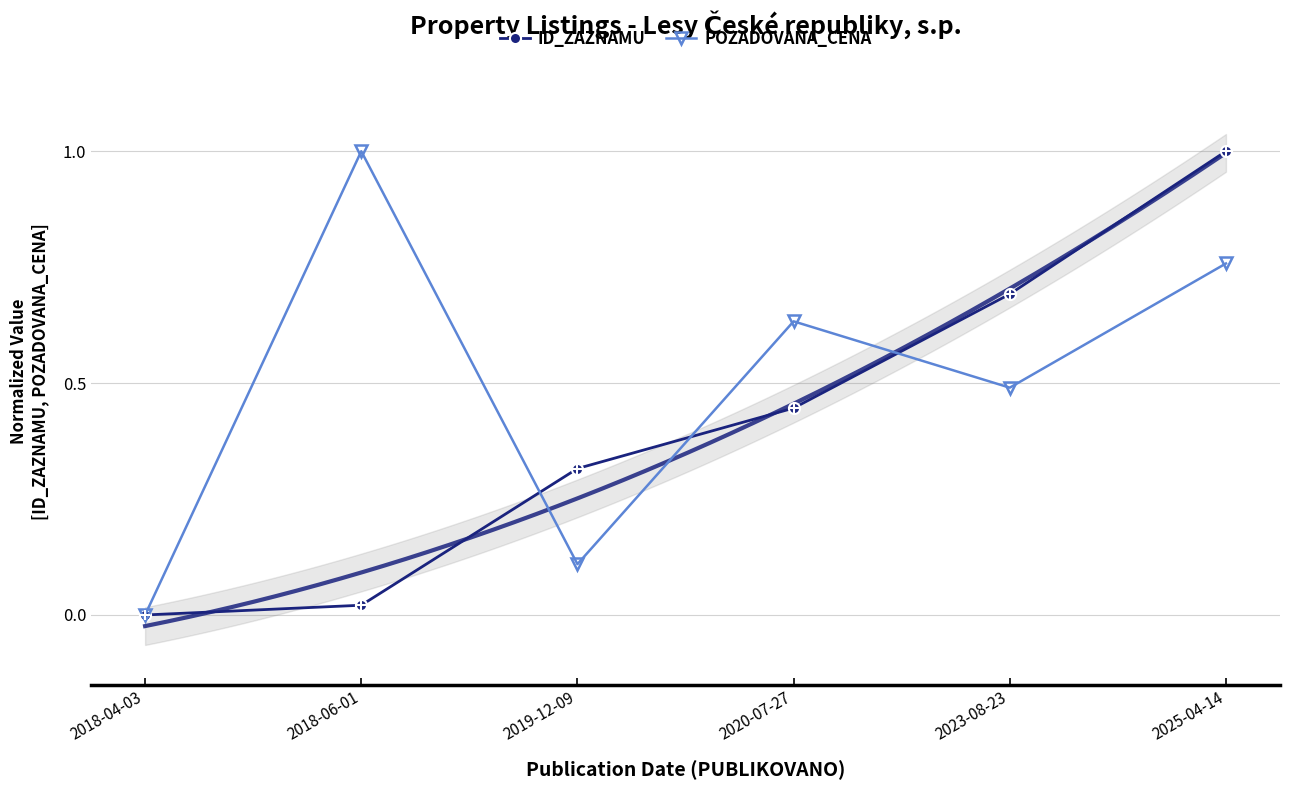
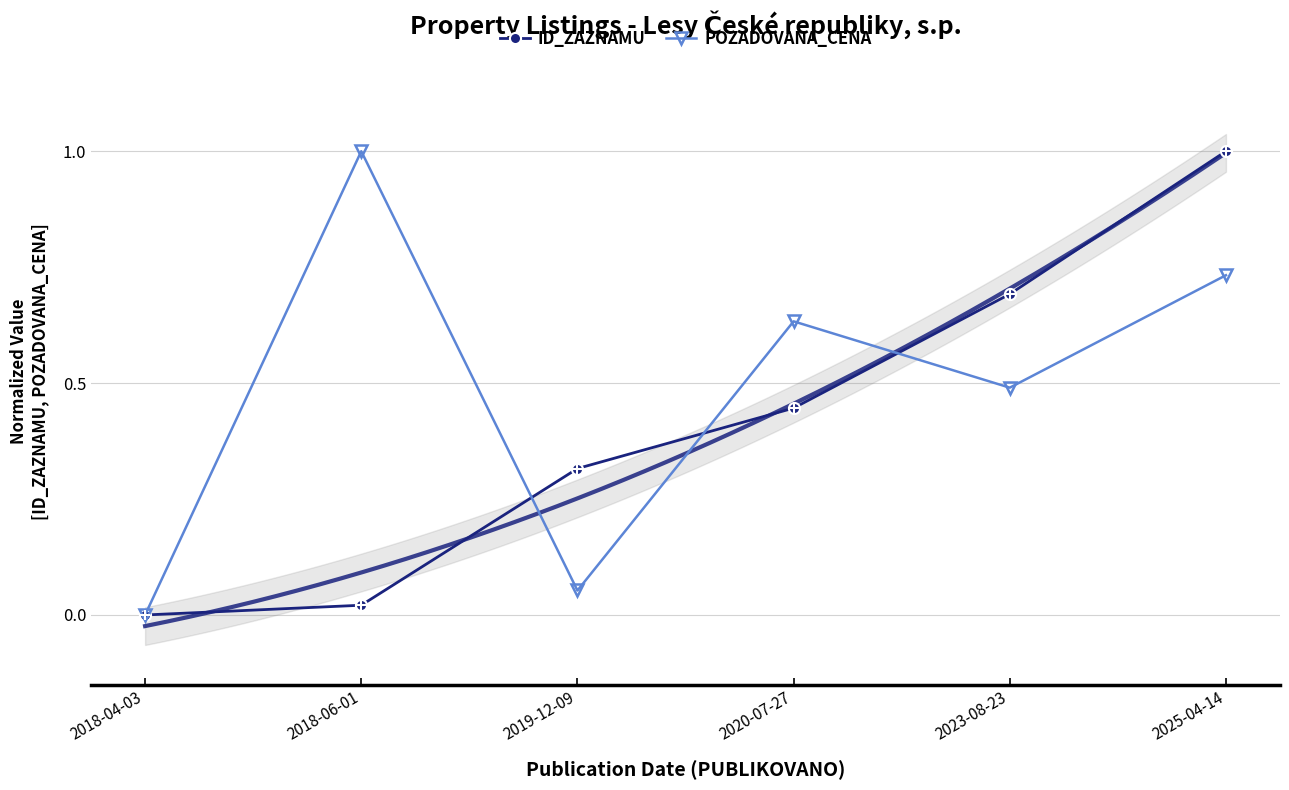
  {
    "POZADOVANA_CENA": {
      "2018-06-01": 1.00,
-     "2019-12-09": 0.11,
+     "2019-12-09": 0.05,
      "2020-07-27": 0.63,
      "2023-08-23": 0.49,
-     "2025-04-14": 0.76
+     "2025-04-14": 0.73
    }
  }
